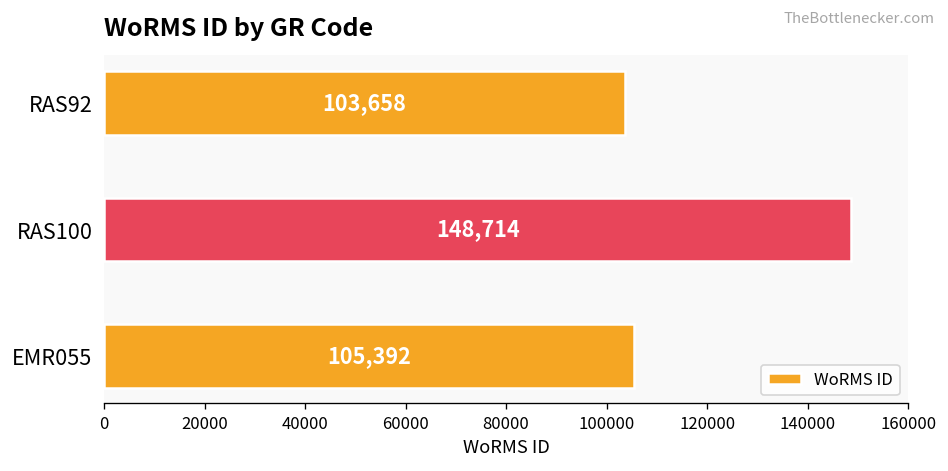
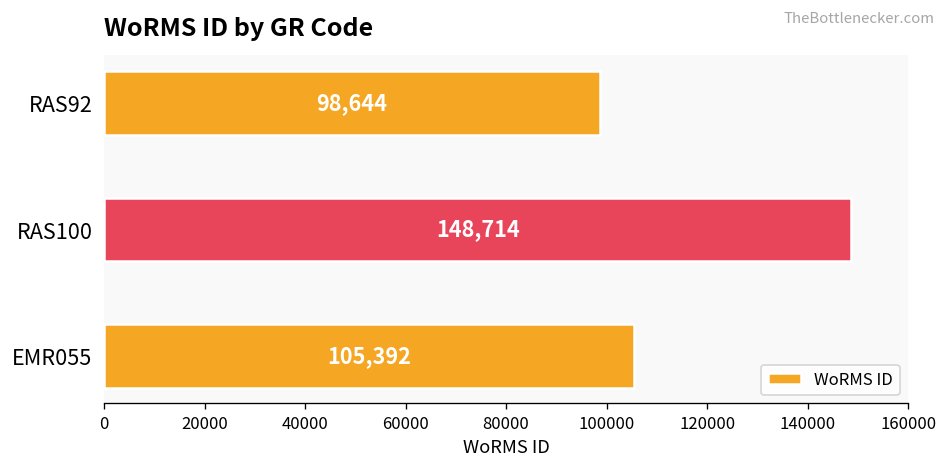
  {
-   "RAS92": "103,658",
+   "RAS92": "98,644",
    "RAS100": "148,714",
    "EMR055": "105,392"
  }
